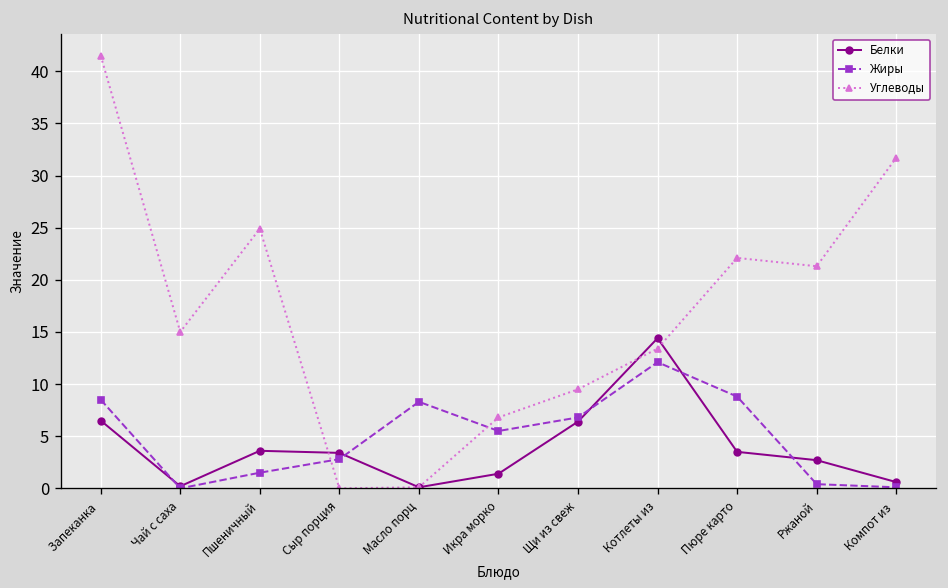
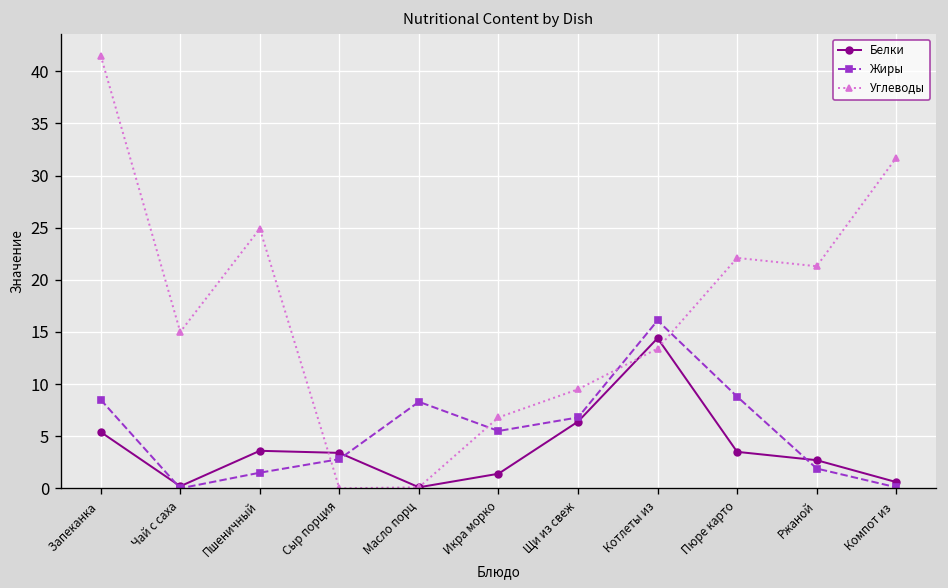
  {
    "Белки": {
-     "Запеканка": 7,
+     "Запеканка": 5,
      "Пшеничный": 4,
      "Сыр порция": 3,
      "Икра морко": 1,
      "Щи из свеж": 6,
      "Котлеты из": 14,
      "Пюре карто": 4,
      "Ржаной": 3,
      "Компот из": 1
    },
    "Жиры": {
      "Запеканка": 9,
      "Пшеничный": 2,
      "Сыр порция": 3,
      "Масло порц": 8,
      "Икра морко": 6,
      "Щи из свеж": 7,
-     "Котлеты из": 12,
+     "Котлеты из": 16,
      "Пюре карто": 9,
-     "Ржаной": 0,
+     "Ржаной": 2,
      "Компот из": 0
    },
    "Углеводы": {
      "Запеканка": 42,
      "Чай с саха": 15,
      "Пшеничный": 25,
      "Сыр порция": 0,
      "Икра морко": 7,
      "Щи из свеж": 10,
      "Котлеты из": 13,
      "Пюре карто": 22,
      "Ржаной": 21,
      "Компот из": 32
    }
  }
